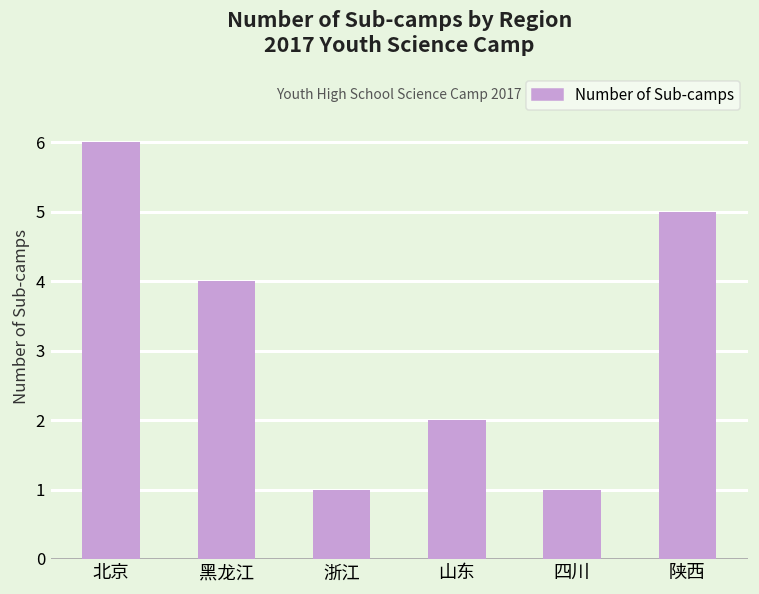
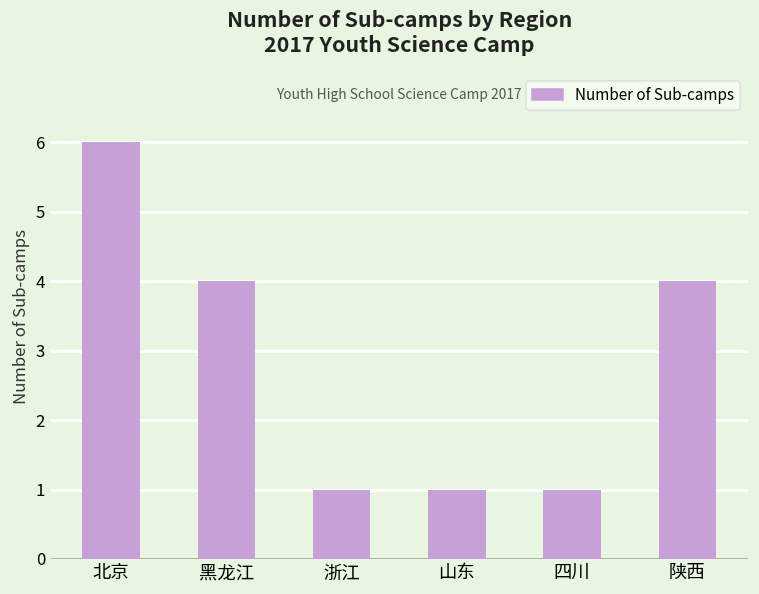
  {
    "北京": 6,
    "黑龙江": 4,
    "浙江": 1,
-   "山东": 2,
+   "山东": 1,
    "四川": 1,
-   "陕西": 5
+   "陕西": 4
  }
